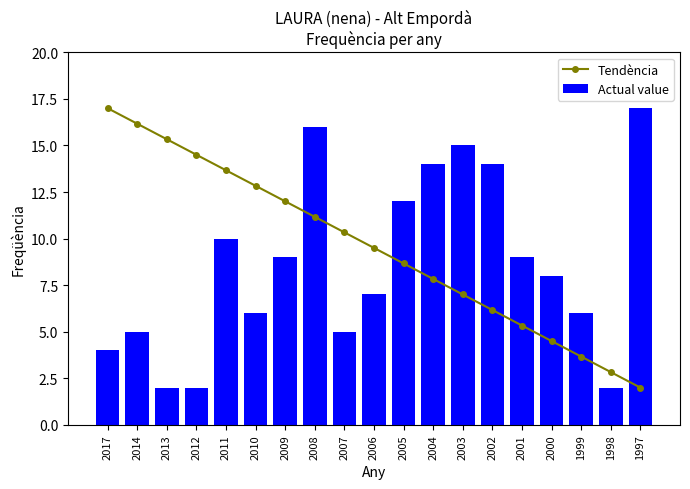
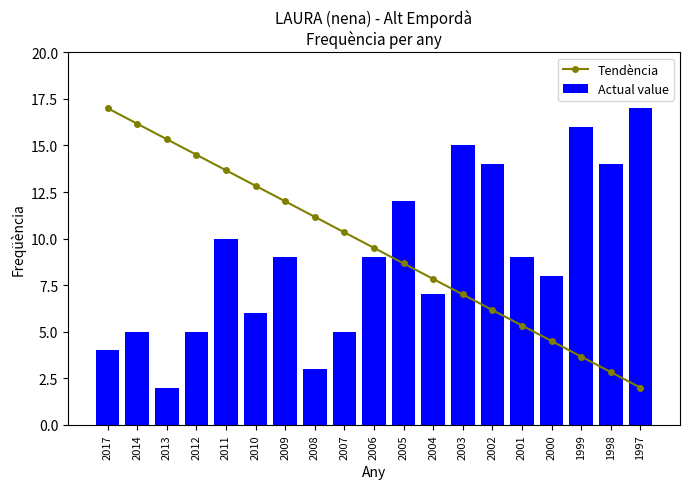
  {
    "Tendència": {
      "2017": 17,
      "2014": 16.2,
      "2013": 15.3,
      "2012": 14.5,
      "2011": 13.7,
      "2010": 12.8,
      "2009": 12,
      "2008": 11.2,
      "2007": 10.3,
      "2006": 9.5,
      "2005": 8.7,
      "2004": 7.8,
      "2003": 7,
      "2002": 6.2,
      "2001": 5.3,
      "2000": 4.5,
      "1999": 3.7,
      "1998": 2.8,
      "1997": 2
    },
    "Actual value": {
      "2017": 4,
      "2014": 5,
      "2013": 2,
-     "2012": 2,
+     "2012": 5,
      "2011": 10,
      "2010": 6,
      "2009": 9,
-     "2008": 16,
+     "2008": 3,
      "2007": 5,
-     "2006": 7,
+     "2006": 9,
      "2005": 12,
-     "2004": 14,
+     "2004": 7,
      "2003": 15,
      "2002": 14,
      "2001": 9,
      "2000": 8,
-     "1999": 6,
-     "1998": 2,
+     "1999": 16,
+     "1998": 14,
      "1997": 17
    }
  }
